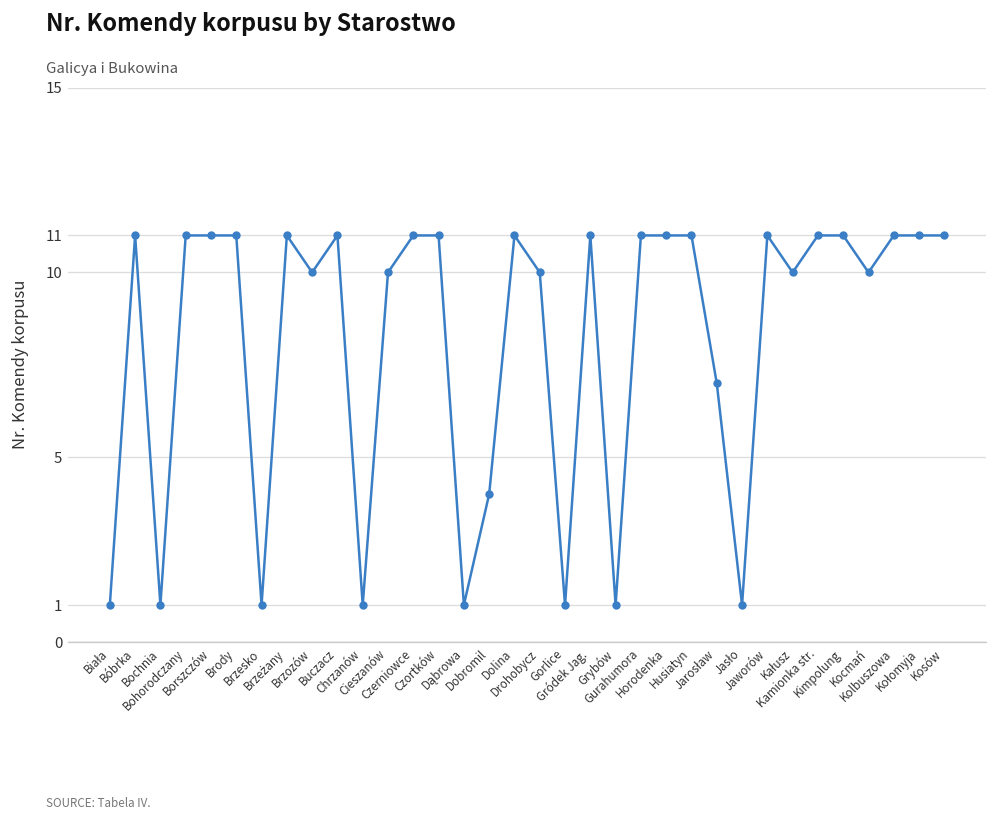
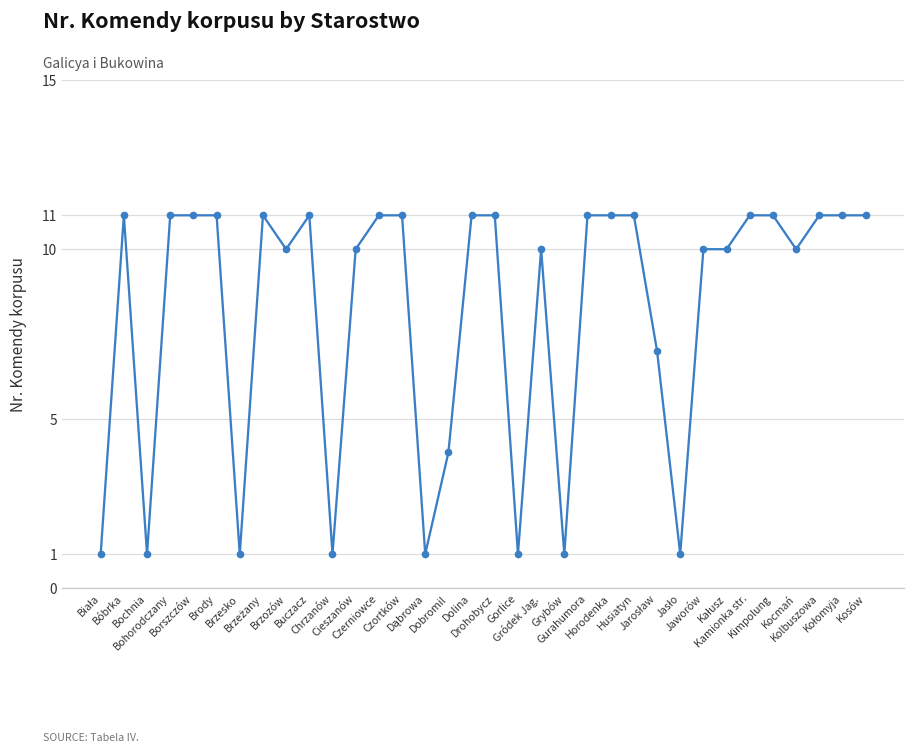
  {
    "Biała": 1,
    "Bóbrka": 11,
    "Bochnia": 1,
    "Bohorodczany": 11,
    "Borszczów": 11,
    "Brody": 11,
    "Brzesko": 1,
    "Brzeżany": 11,
    "Brzozów": 10,
    "Buczacz": 11,
    "Chrzanów": 1,
    "Cieszanów": 10,
    "Czerniowce": 11,
    "Czortków": 11,
    "Dąbrowa": 1,
    "Dobromil": 4,
    "Dolina": 11,
-   "Drohobycz": 10,
+   "Drohobycz": 11,
    "Gorlice": 1,
-   "Gródek Jag.": 11,
+   "Gródek Jag.": 10,
    "Grybów": 1,
    "Gurahumora": 11,
    "Horodenka": 11,
    "Husiatyn": 11,
    "Jarosław": 7,
    "Jasło": 1,
-   "Jaworów": 11,
+   "Jaworów": 10,
    "Kałusz": 10,
    "Kamionka str.": 11,
    "Kimpolung": 11,
    "Kocmań": 10,
    "Kolbuszowa": 11,
    "Kołomyja": 11,
    "Kosów": 11
  }
